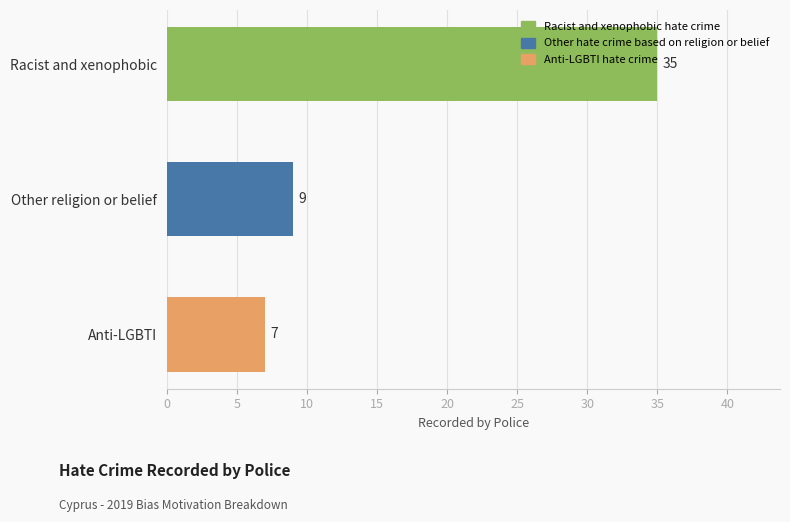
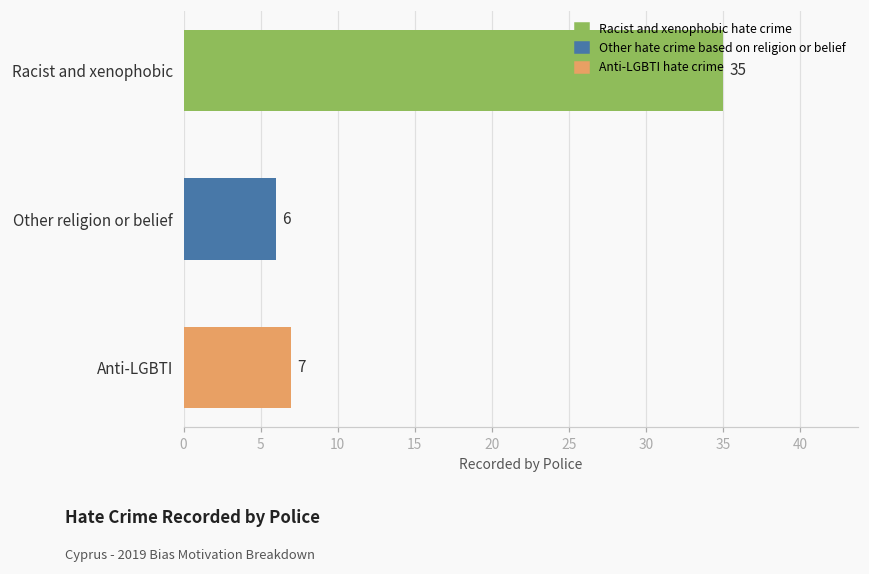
  {
    "Racist and xenophobic": 35,
-   "Other religion or belief": 9,
+   "Other religion or belief": 6,
    "Anti-LGBTI": 7
  }
